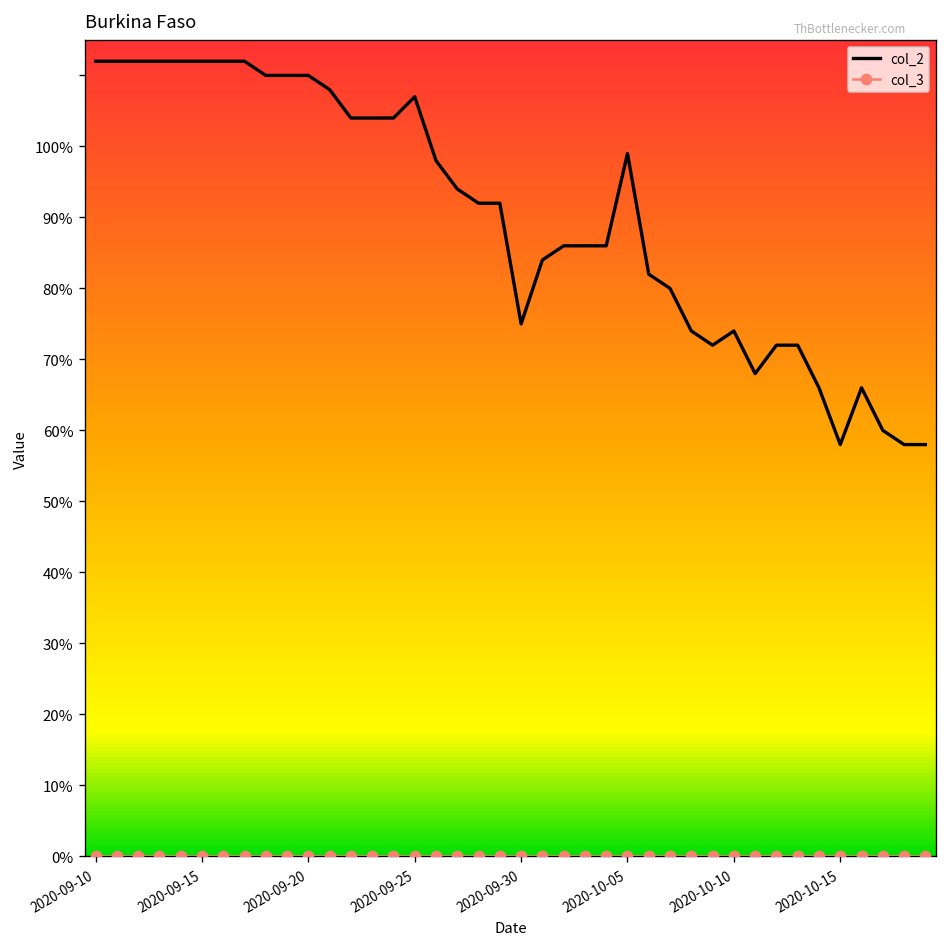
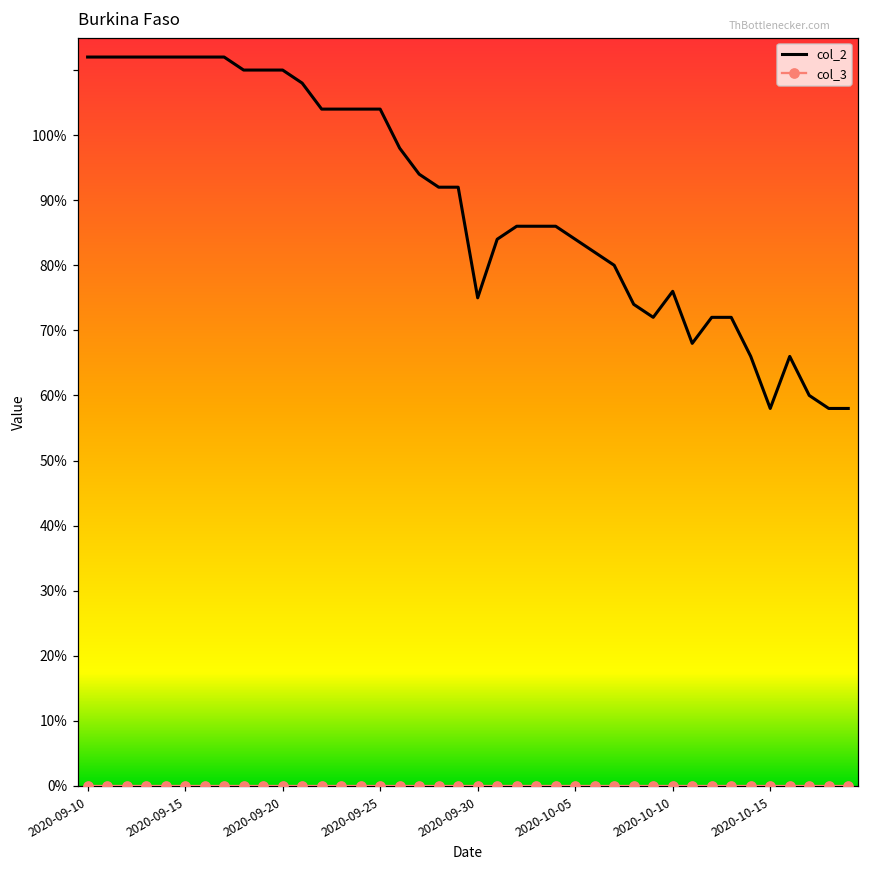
  {
    "col_2": {
      "2020-09-10": "112%",
      "2020-09-15": "112%",
      "2020-09-20": "110%",
-     "2020-09-25": "107%",
+     "2020-09-25": "104%",
      "2020-09-30": "75%",
-     "2020-10-05": "99%",
-     "2020-10-10": "74%",
+     "2020-10-05": "84%",
+     "2020-10-10": "76%",
      "2020-10-15": "58%"
    },
    "col_3": {
      "2020-09-10": "0%",
      "2020-09-15": "0%",
      "2020-09-20": "0%",
      "2020-09-25": "0%",
      "2020-09-30": "0%",
      "2020-10-05": "0%",
      "2020-10-10": "0%",
      "2020-10-15": "0%"
    }
  }
